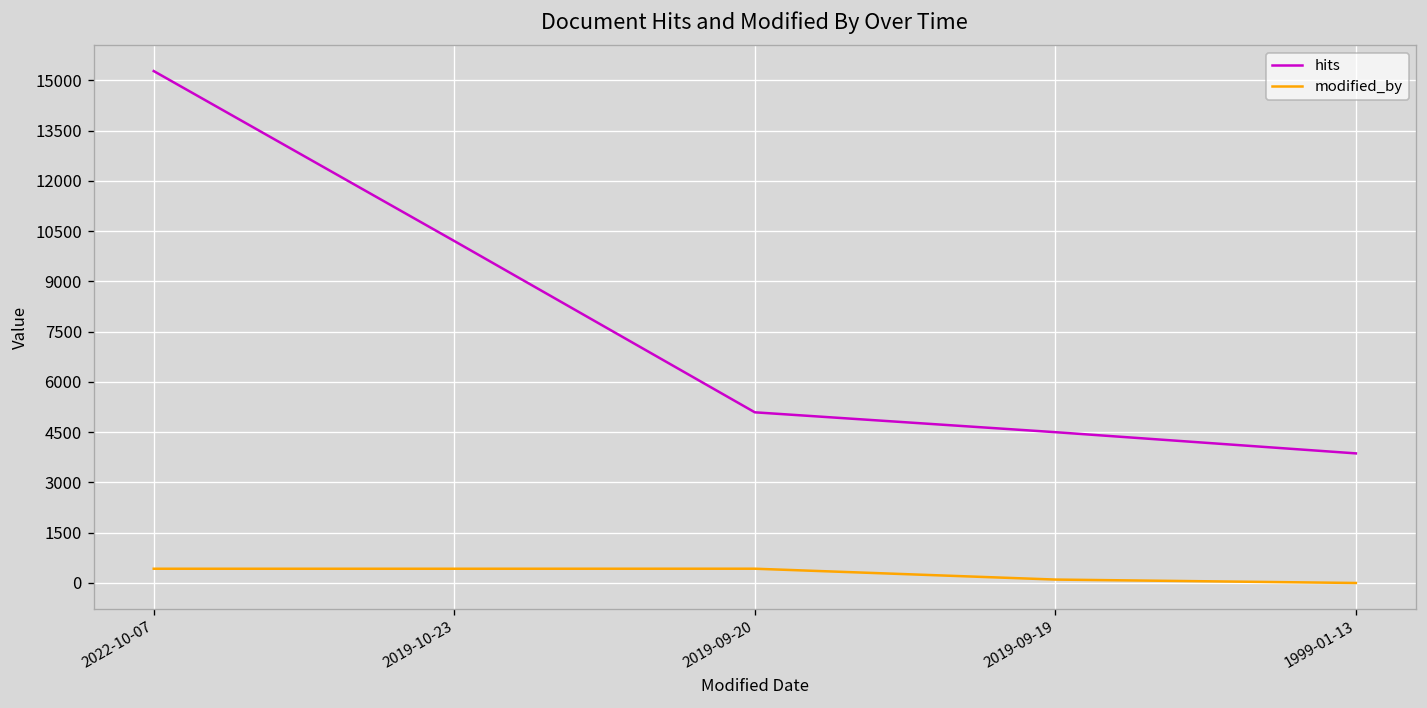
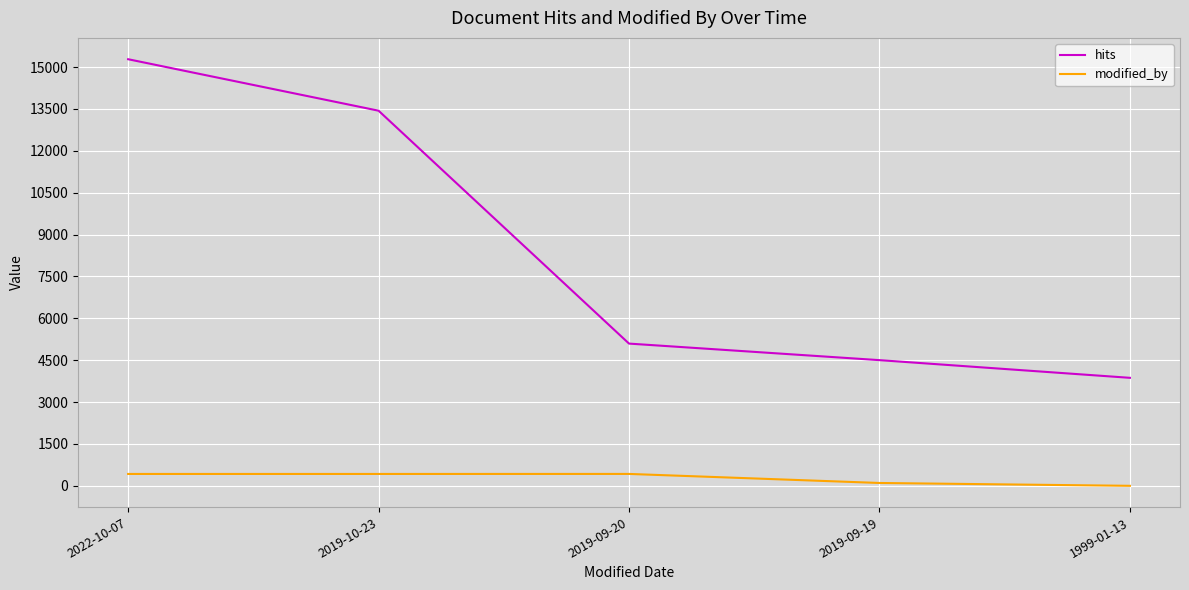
  {
    "hits": {
      "2022-10-07": 15300,
-     "2019-10-23": 10200,
+     "2019-10-23": 13400,
      "2019-09-20": 5100,
      "2019-09-19": 4500,
      "1999-01-13": 3900
    },
    "modified_by": {
      "2022-10-07": 400,
      "2019-10-23": 400,
      "2019-09-20": 400,
      "2019-09-19": 100,
      "1999-01-13": 0
    }
  }
